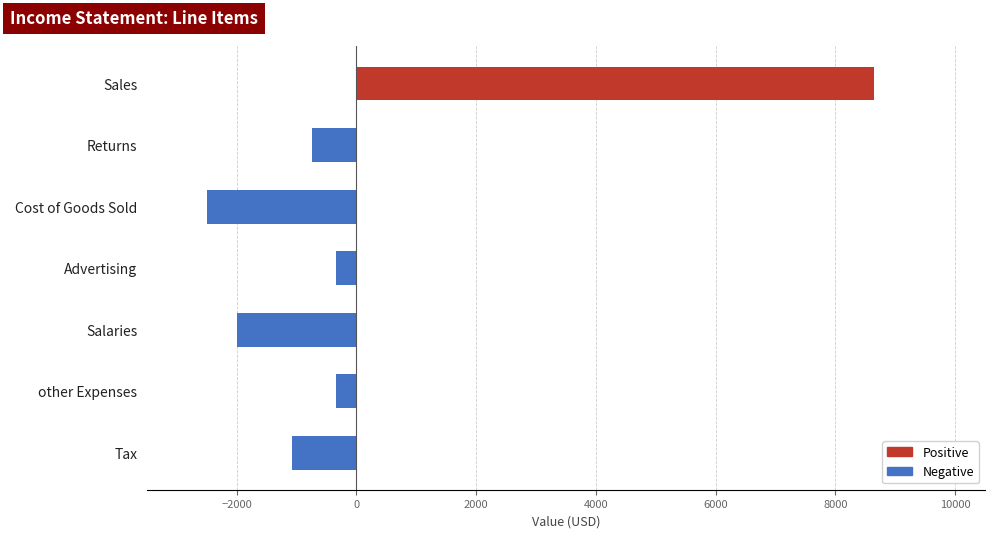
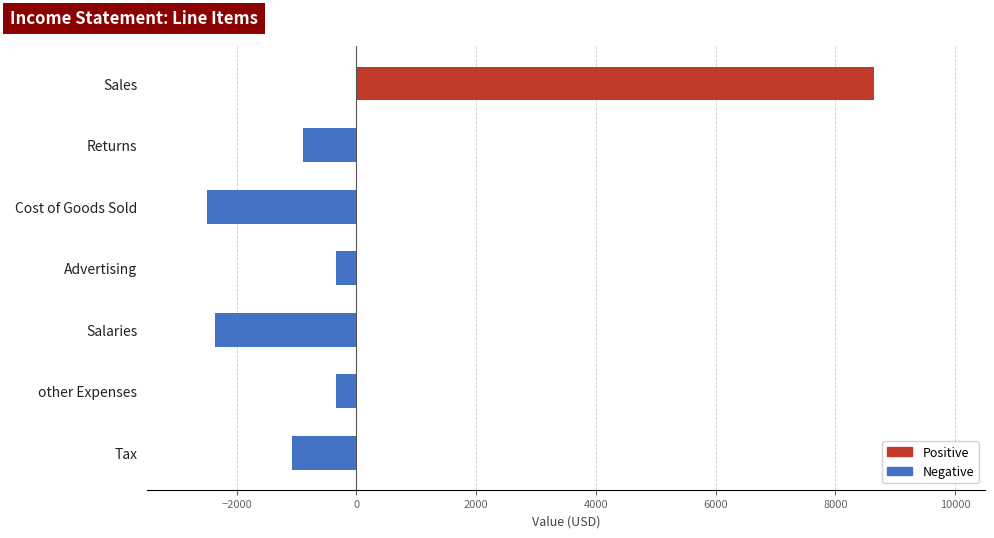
  {
    "Sales": 8600,
-   "Returns": -700,
+   "Returns": -900,
    "Cost of Goods Sold": -2500,
    "Advertising": -300,
-   "Salaries": -2000,
+   "Salaries": -2400,
    "other Expenses": -400,
    "Tax": -1100
  }
